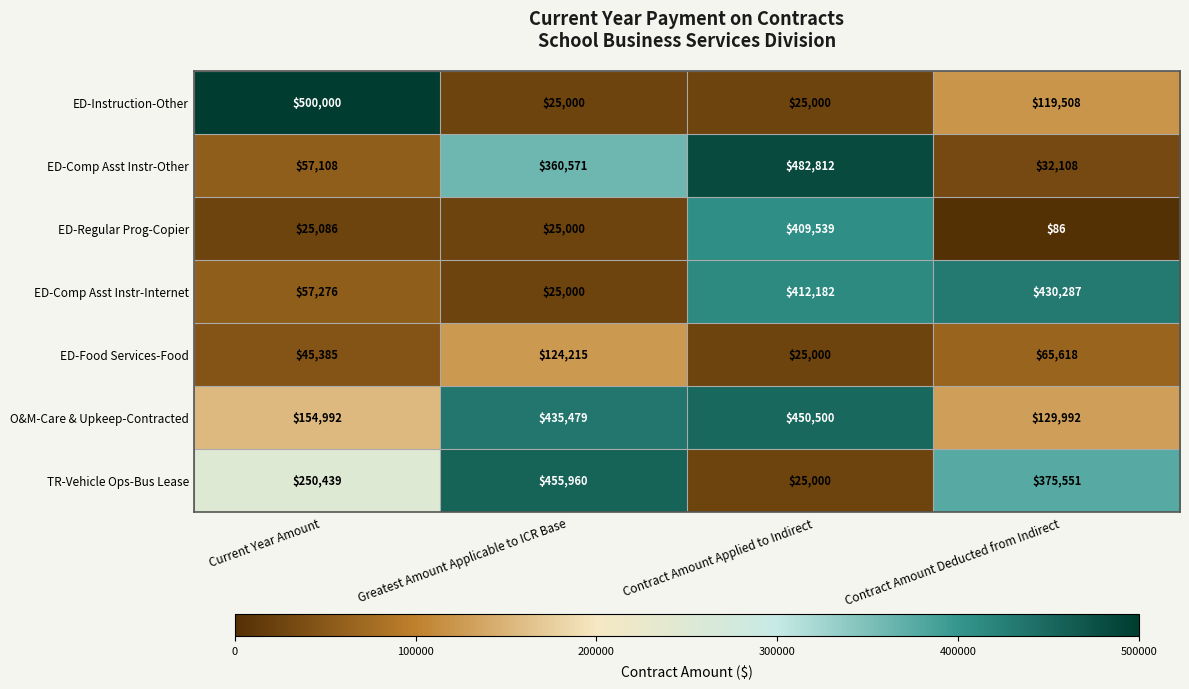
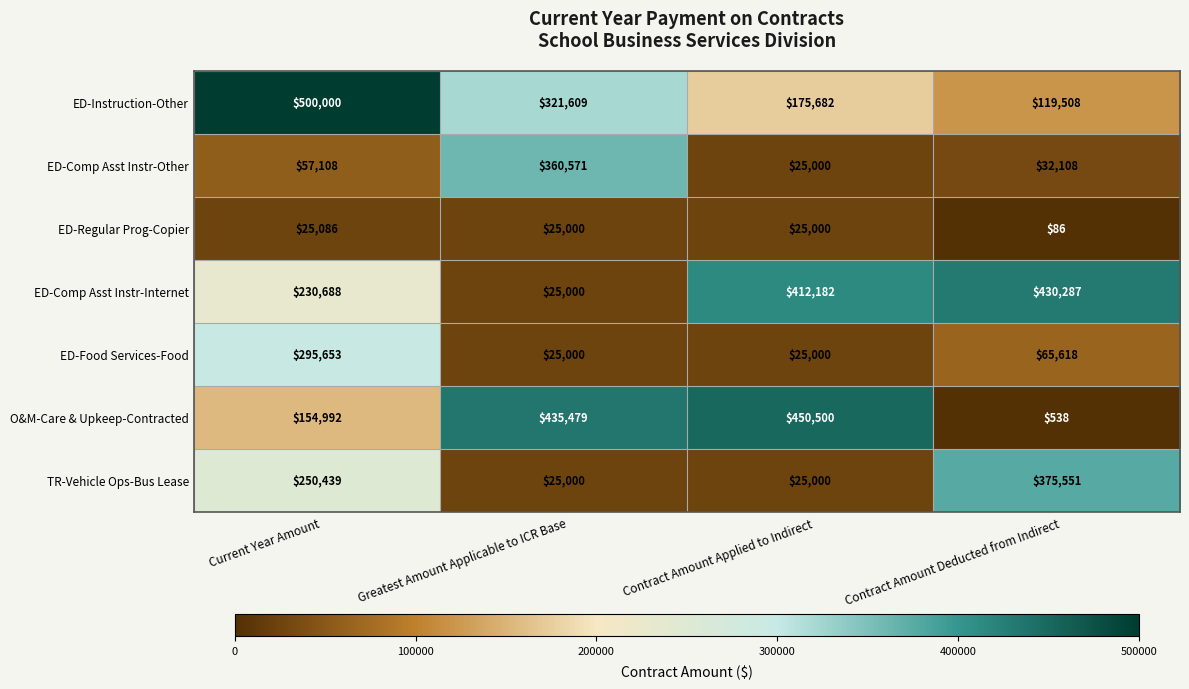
  {
    "ED-Instruction-Other": {
      "Current Year Amount": "$500,000",
-     "Greatest Amount Applicable to ICR Base": "$25,000",
-     "Contract Amount Applied to Indirect": "$25,000",
+     "Greatest Amount Applicable to ICR Base": "$321,609",
+     "Contract Amount Applied to Indirect": "$175,682",
      "Contract Amount Deducted from Indirect": "$119,508"
    },
    "ED-Comp Asst Instr-Other": {
      "Current Year Amount": "$57,108",
      "Greatest Amount Applicable to ICR Base": "$360,571",
-     "Contract Amount Applied to Indirect": "$482,812",
+     "Contract Amount Applied to Indirect": "$25,000",
      "Contract Amount Deducted from Indirect": "$32,108"
    },
    "ED-Regular Prog-Copier": {
      "Current Year Amount": "$25,086",
      "Greatest Amount Applicable to ICR Base": "$25,000",
-     "Contract Amount Applied to Indirect": "$409,539",
+     "Contract Amount Applied to Indirect": "$25,000",
      "Contract Amount Deducted from Indirect": "$86"
    },
    "ED-Comp Asst Instr-Internet": {
-     "Current Year Amount": "$57,276",
+     "Current Year Amount": "$230,688",
      "Greatest Amount Applicable to ICR Base": "$25,000",
      "Contract Amount Applied to Indirect": "$412,182",
      "Contract Amount Deducted from Indirect": "$430,287"
    },
    "ED-Food Services-Food": {
-     "Current Year Amount": "$45,385",
-     "Greatest Amount Applicable to ICR Base": "$124,215",
+     "Current Year Amount": "$295,653",
+     "Greatest Amount Applicable to ICR Base": "$25,000",
      "Contract Amount Applied to Indirect": "$25,000",
      "Contract Amount Deducted from Indirect": "$65,618"
    },
    "O&M-Care & Upkeep-Contracted": {
      "Current Year Amount": "$154,992",
      "Greatest Amount Applicable to ICR Base": "$435,479",
      "Contract Amount Applied to Indirect": "$450,500",
-     "Contract Amount Deducted from Indirect": "$129,992"
+     "Contract Amount Deducted from Indirect": "$538"
    },
    "TR-Vehicle Ops-Bus Lease": {
      "Current Year Amount": "$250,439",
-     "Greatest Amount Applicable to ICR Base": "$455,960",
+     "Greatest Amount Applicable to ICR Base": "$25,000",
      "Contract Amount Applied to Indirect": "$25,000",
      "Contract Amount Deducted from Indirect": "$375,551"
    }
  }
